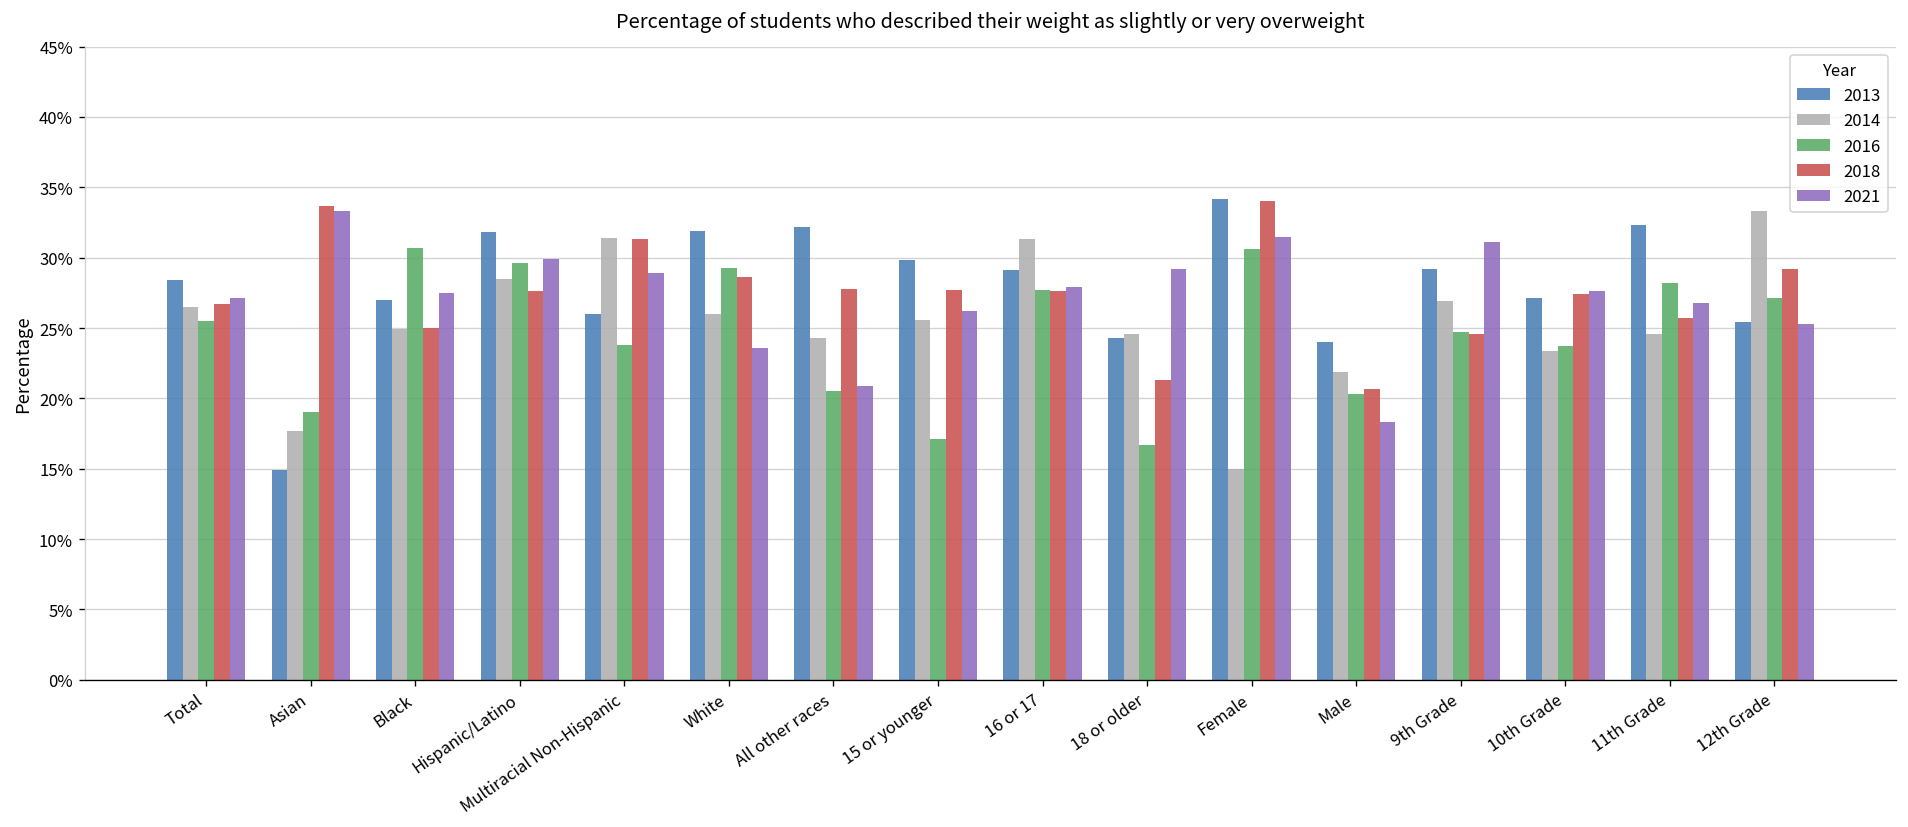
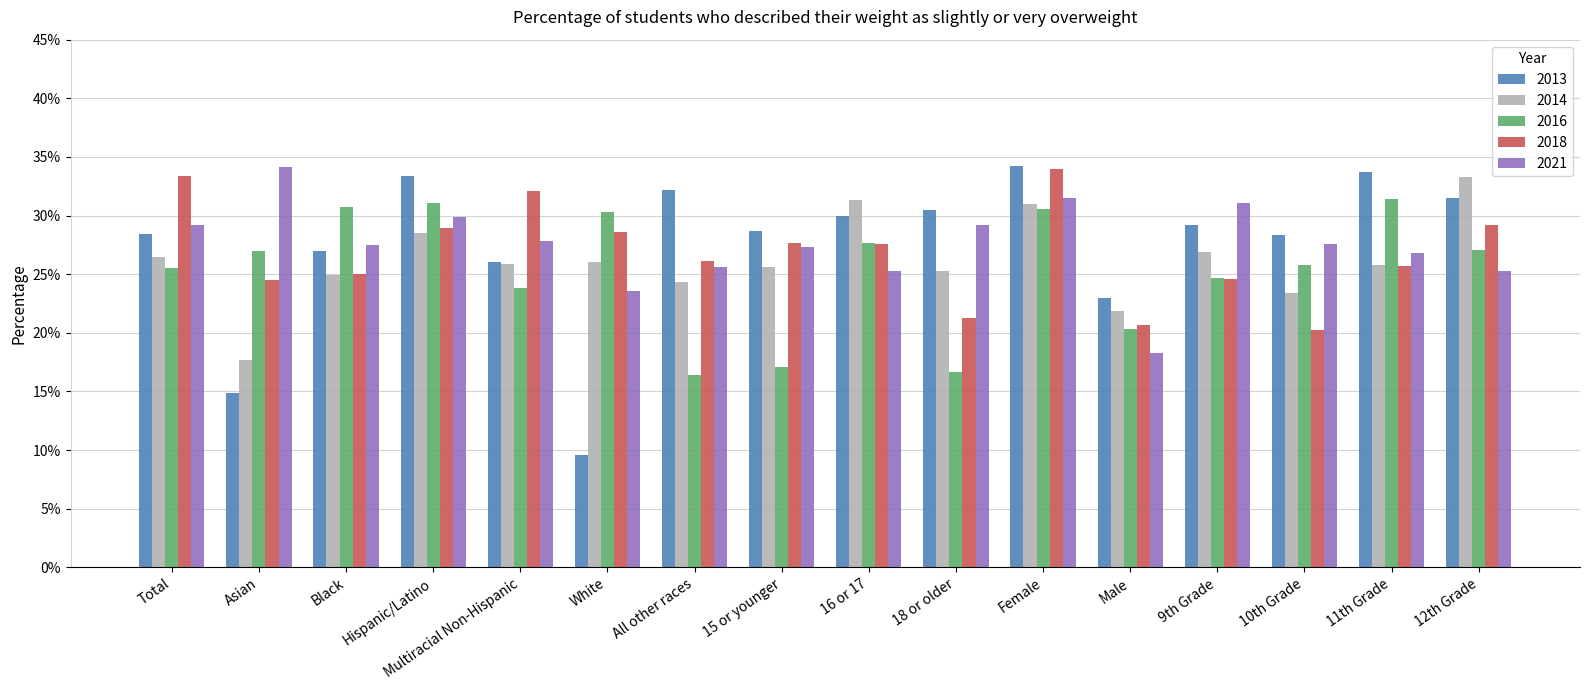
  {
    "2013": {
      "Total": "28.4%",
      "Asian": "14.9%",
      "Black": "27.0%",
-     "Hispanic/Latino": "31.8%",
+     "Hispanic/Latino": "33.4%",
      "Multiracial Non-Hispanic": "26.0%",
-     "White": "31.9%",
+     "White": "9.6%",
      "All other races": "32.2%",
-     "15 or younger": "29.8%",
-     "16 or 17": "29.1%",
-     "18 or older": "24.3%",
+     "15 or younger": "28.7%",
+     "16 or 17": "30.0%",
+     "18 or older": "30.5%",
      "Female": "34.2%",
-     "Male": "24.0%",
+     "Male": "23.0%",
      "9th Grade": "29.2%",
-     "10th Grade": "27.1%",
-     "11th Grade": "32.3%",
-     "12th Grade": "25.4%"
+     "10th Grade": "28.3%",
+     "11th Grade": "33.7%",
+     "12th Grade": "31.5%"
    },
    "2014": {
      "Total": "26.5%",
      "Asian": "17.7%",
      "Black": "24.9%",
      "Hispanic/Latino": "28.5%",
-     "Multiracial Non-Hispanic": "31.4%",
+     "Multiracial Non-Hispanic": "25.9%",
      "White": "26.0%",
      "All other races": "24.3%",
      "15 or younger": "25.6%",
      "16 or 17": "31.3%",
-     "18 or older": "24.6%",
-     "Female": "15.0%",
+     "18 or older": "25.3%",
+     "Female": "31.0%",
      "Male": "21.9%",
      "9th Grade": "26.9%",
      "10th Grade": "23.4%",
-     "11th Grade": "24.6%",
+     "11th Grade": "25.8%",
      "12th Grade": "33.3%"
    },
    "2016": {
      "Total": "25.5%",
-     "Asian": "19.0%",
+     "Asian": "27.0%",
      "Black": "30.7%",
-     "Hispanic/Latino": "29.6%",
+     "Hispanic/Latino": "31.1%",
      "Multiracial Non-Hispanic": "23.8%",
-     "White": "29.3%",
-     "All other races": "20.5%",
+     "White": "30.3%",
+     "All other races": "16.4%",
      "15 or younger": "17.1%",
      "16 or 17": "27.7%",
      "18 or older": "16.7%",
      "Female": "30.6%",
      "Male": "20.3%",
      "9th Grade": "24.7%",
-     "10th Grade": "23.7%",
-     "11th Grade": "28.2%",
+     "10th Grade": "25.8%",
+     "11th Grade": "31.4%",
      "12th Grade": "27.1%"
    },
    "2018": {
-     "Total": "26.7%",
-     "Asian": "33.7%",
+     "Total": "33.4%",
+     "Asian": "24.5%",
      "Black": "25.0%",
-     "Hispanic/Latino": "27.6%",
-     "Multiracial Non-Hispanic": "31.3%",
+     "Hispanic/Latino": "28.9%",
+     "Multiracial Non-Hispanic": "32.1%",
      "White": "28.6%",
-     "All other races": "27.8%",
+     "All other races": "26.1%",
      "15 or younger": "27.7%",
      "16 or 17": "27.6%",
      "18 or older": "21.3%",
      "Female": "34.0%",
      "Male": "20.7%",
      "9th Grade": "24.6%",
-     "10th Grade": "27.4%",
+     "10th Grade": "20.2%",
      "11th Grade": "25.7%",
      "12th Grade": "29.2%"
    },
    "2021": {
-     "Total": "27.1%",
-     "Asian": "33.3%",
+     "Total": "29.2%",
+     "Asian": "34.1%",
      "Black": "27.5%",
      "Hispanic/Latino": "29.9%",
-     "Multiracial Non-Hispanic": "28.9%",
+     "Multiracial Non-Hispanic": "27.8%",
      "White": "23.6%",
-     "All other races": "20.9%",
-     "15 or younger": "26.2%",
-     "16 or 17": "27.9%",
+     "All other races": "25.6%",
+     "15 or younger": "27.3%",
+     "16 or 17": "25.3%",
      "18 or older": "29.2%",
      "Female": "31.5%",
      "Male": "18.3%",
      "9th Grade": "31.1%",
      "10th Grade": "27.6%",
      "11th Grade": "26.8%",
      "12th Grade": "25.3%"
    }
  }
